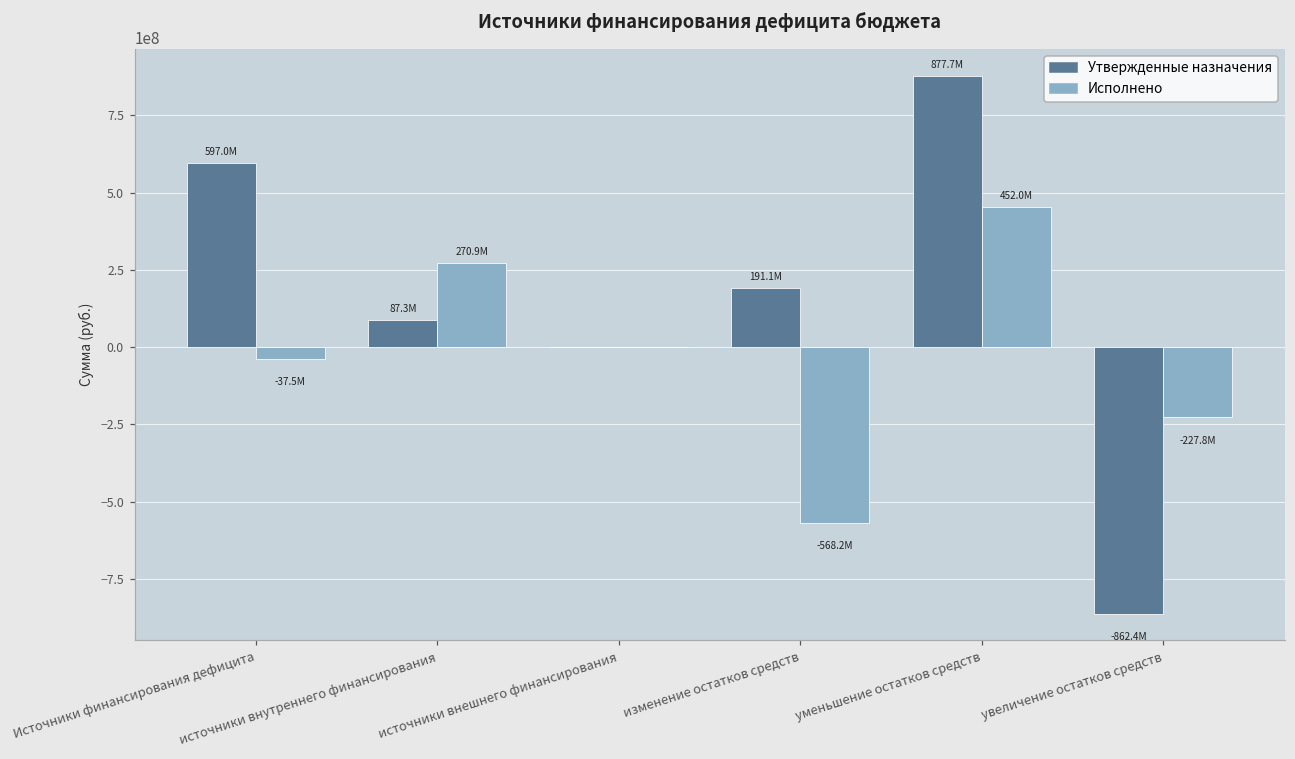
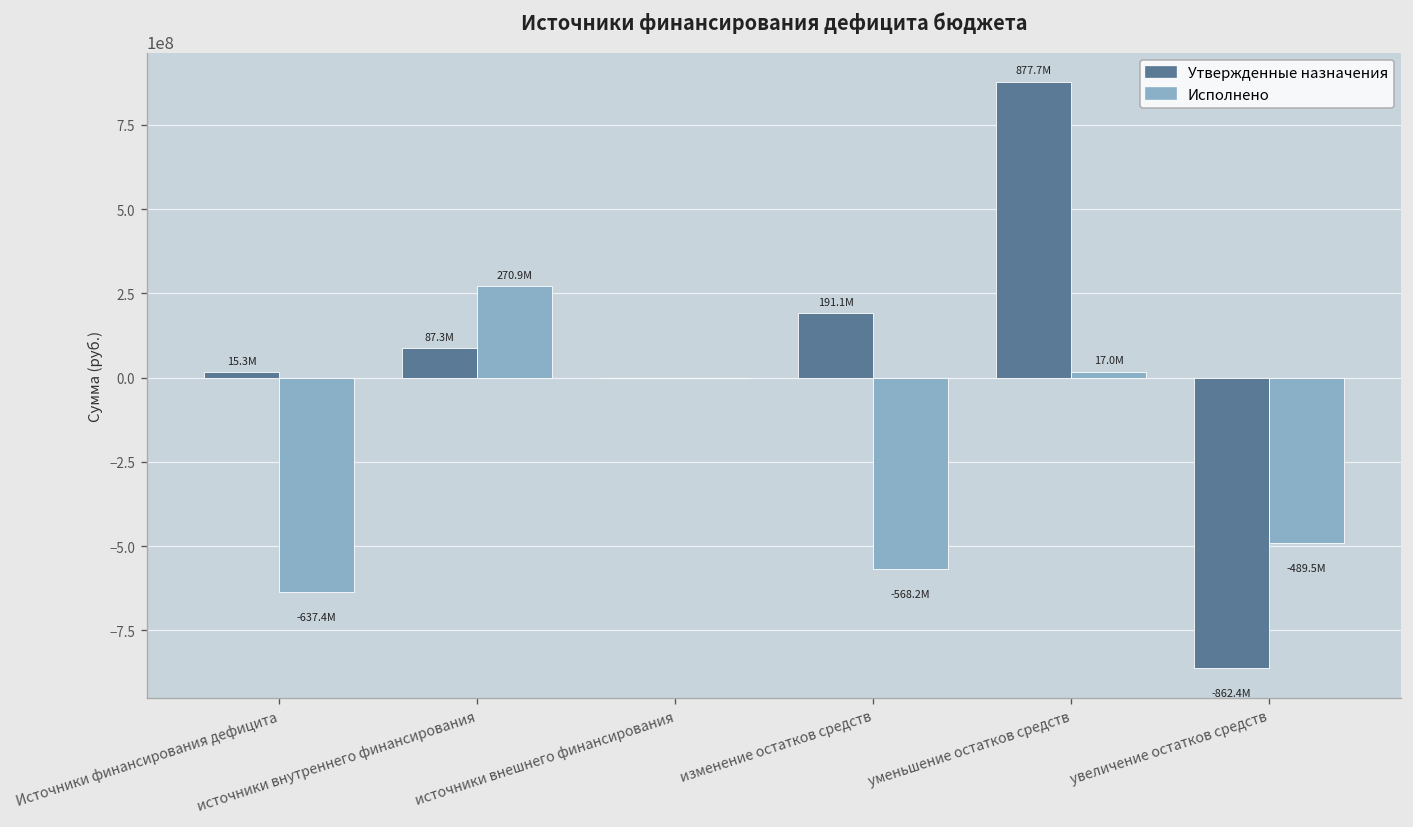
  {
    "Утвержденные назначения": {
-     "Источники финансирования дефицита": "597.0M",
+     "Источники финансирования дефицита": "15.3M",
      "источники внутреннего финансирования": "87.3M",
      "изменение остатков средств": "191.1M",
      "уменьшение остатков средств": "877.7M",
      "увеличение остатков средств": "-862.4M"
    },
    "Исполнено": {
-     "Источники финансирования дефицита": "-37.5M",
+     "Источники финансирования дефицита": "-637.4M",
      "источники внутреннего финансирования": "270.9M",
      "изменение остатков средств": "-568.2M",
-     "уменьшение остатков средств": "452.0M",
-     "увеличение остатков средств": "-227.8M"
+     "уменьшение остатков средств": "17.0M",
+     "увеличение остатков средств": "-489.5M"
    }
  }
